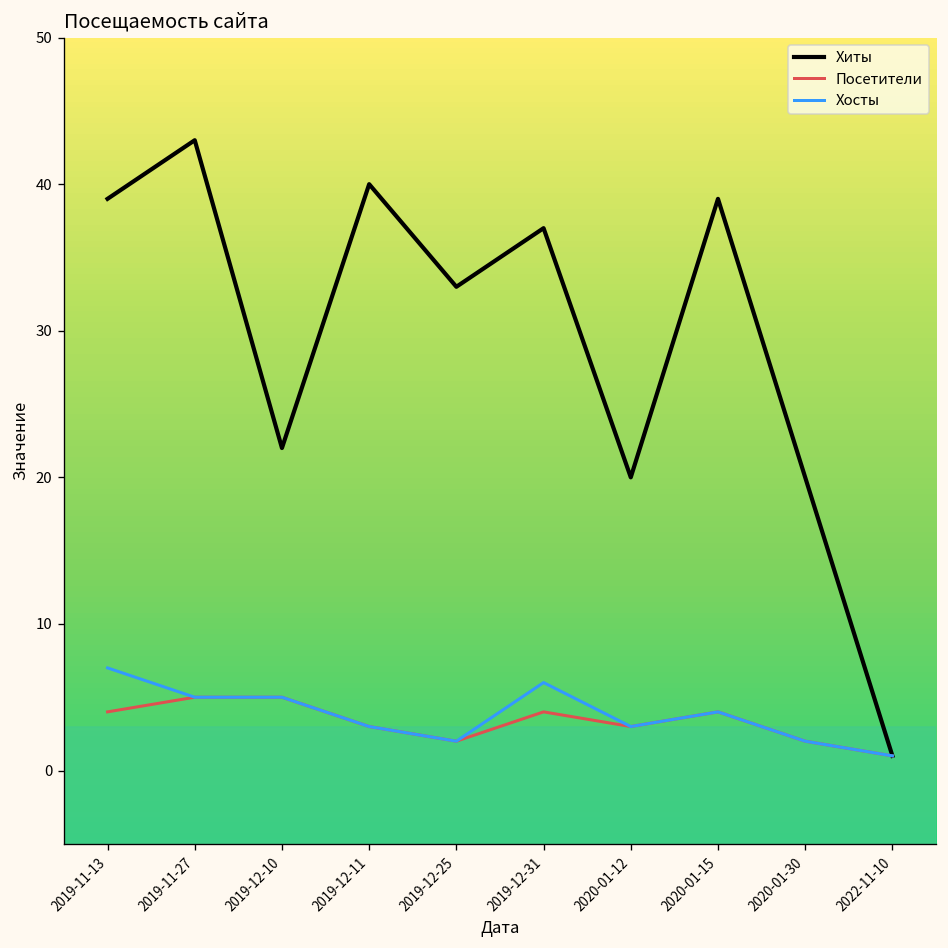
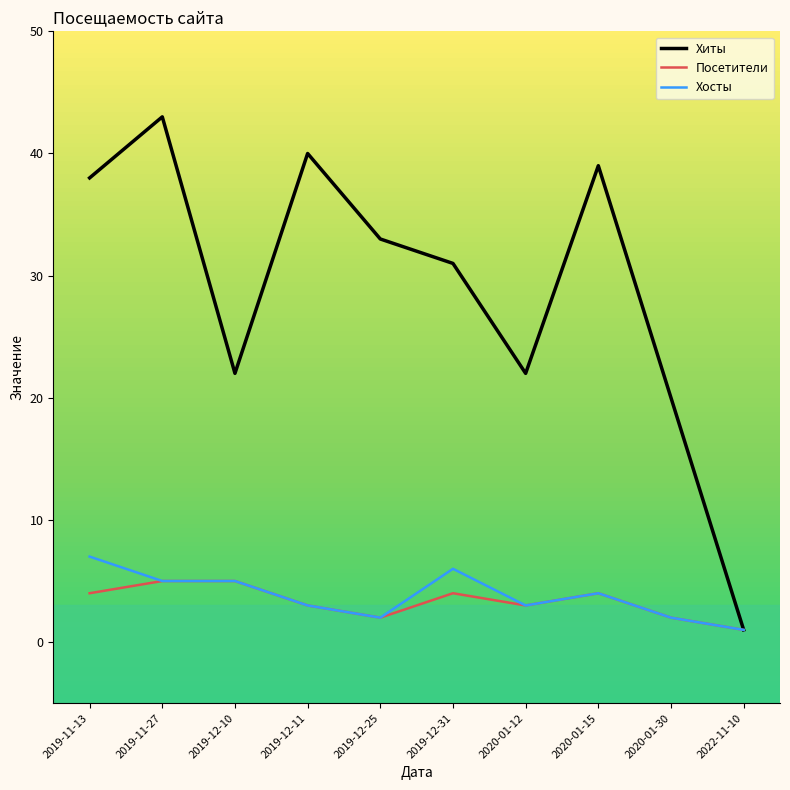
  {
    "Хиты": {
-     "2019-11-13": 39,
+     "2019-11-13": 38,
      "2019-11-27": 43,
      "2019-12-10": 22,
      "2019-12-11": 40,
      "2019-12-25": 33,
-     "2019-12-31": 37,
-     "2020-01-12": 20,
+     "2019-12-31": 31,
+     "2020-01-12": 22,
      "2020-01-15": 39,
      "2020-01-30": 20
    },
    "Посетители": {
      "2019-11-13": 4,
      "2019-12-31": 4
    },
    "Хосты": {
      "2019-11-13": 7,
      "2019-12-31": 6
    }
  }
